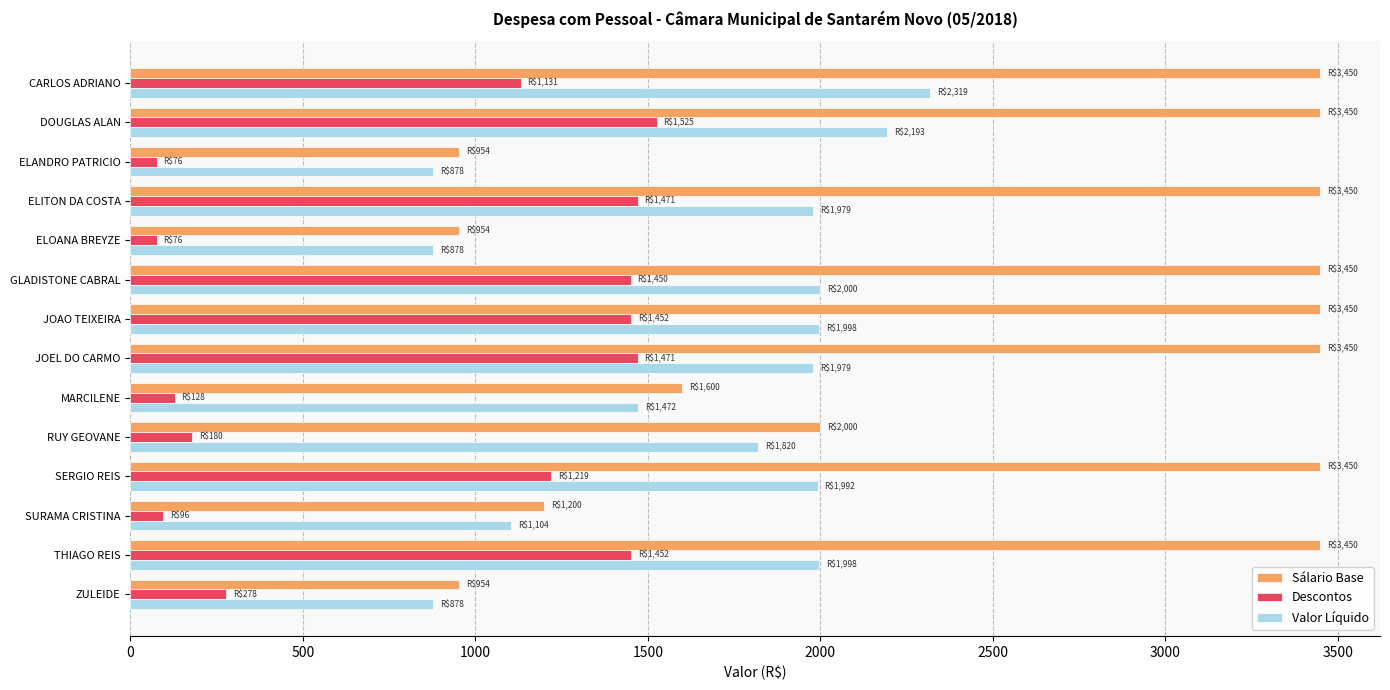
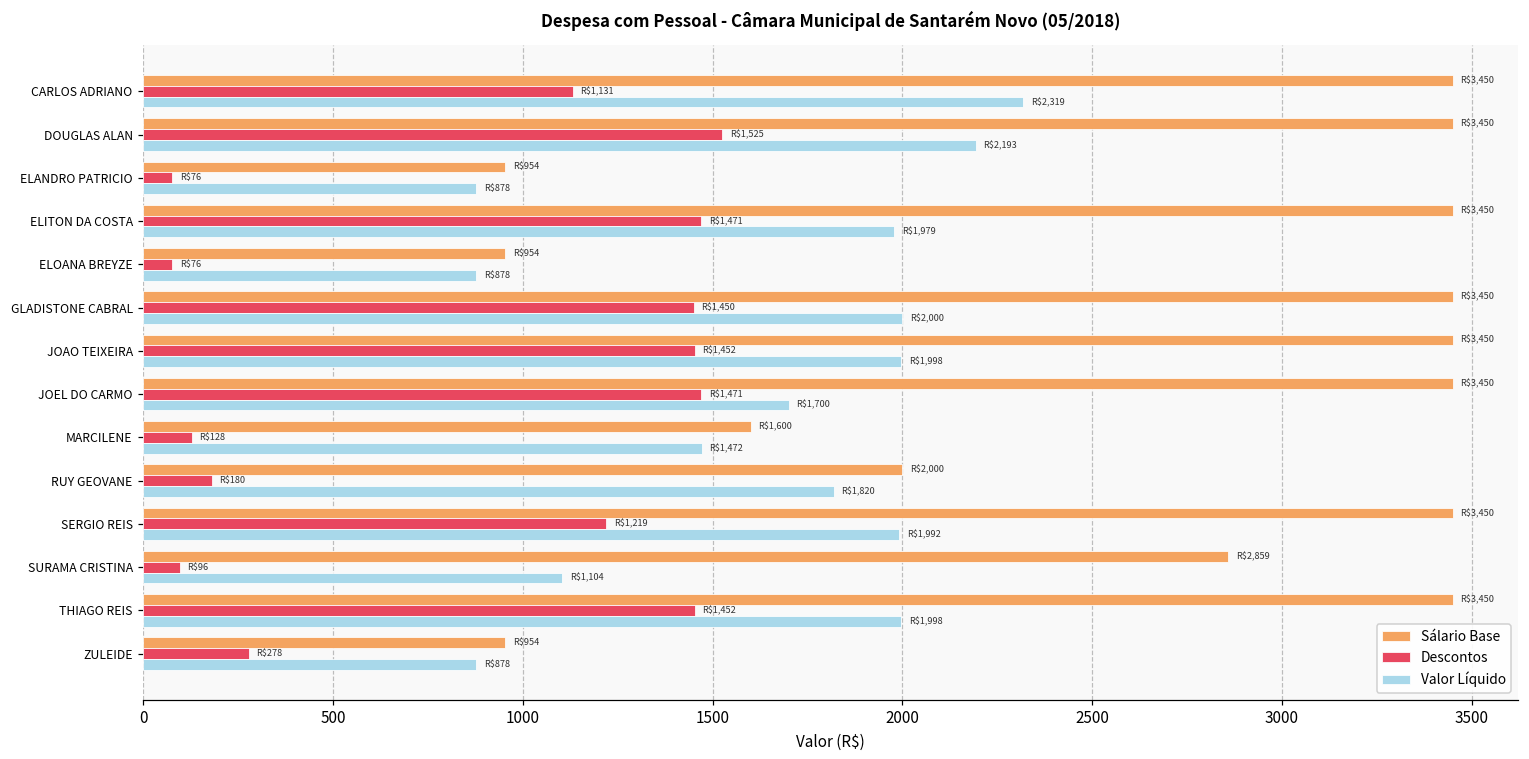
  {
    "Sálario Base": {
      "CARLOS ADRIANO": "$3,450",
      "DOUGLAS ALAN": "$3,450",
      "ELANDRO PATRICIO": "$954",
      "ELITON DA COSTA": "$3,450",
      "ELOANA BREYZE": "$954",
      "GLADISTONE CABRAL": "$3,450",
      "JOAO TEIXEIRA": "$3,450",
      "JOEL DO CARMO": "$3,450",
      "MARCILENE": "$1,600",
      "RUY GEOVANE": "$2,000",
      "SERGIO REIS": "$3,450",
-     "SURAMA CRISTINA": "$1,200",
+     "SURAMA CRISTINA": "$2,859",
      "THIAGO REIS": "$3,450",
      "ZULEIDE": "$954"
    },
    "Descontos": {
      "CARLOS ADRIANO": "$1,131",
      "DOUGLAS ALAN": "$1,525",
      "ELANDRO PATRICIO": "$76",
      "ELITON DA COSTA": "$1,471",
      "ELOANA BREYZE": "$76",
      "GLADISTONE CABRAL": "$1,450",
      "JOAO TEIXEIRA": "$1,452",
      "JOEL DO CARMO": "$1,471",
      "MARCILENE": "$128",
      "RUY GEOVANE": "$180",
      "SERGIO REIS": "$1,219",
      "SURAMA CRISTINA": "$96",
      "THIAGO REIS": "$1,452",
      "ZULEIDE": "$278"
    },
    "Valor Líquido": {
      "CARLOS ADRIANO": "$2,319",
      "DOUGLAS ALAN": "$2,193",
      "ELANDRO PATRICIO": "$878",
      "ELITON DA COSTA": "$1,979",
      "ELOANA BREYZE": "$878",
      "GLADISTONE CABRAL": "$2,000",
      "JOAO TEIXEIRA": "$1,998",
-     "JOEL DO CARMO": "$1,979",
+     "JOEL DO CARMO": "$1,700",
      "MARCILENE": "$1,472",
      "RUY GEOVANE": "$1,820",
      "SERGIO REIS": "$1,992",
      "SURAMA CRISTINA": "$1,104",
      "THIAGO REIS": "$1,998",
      "ZULEIDE": "$878"
    }
  }
